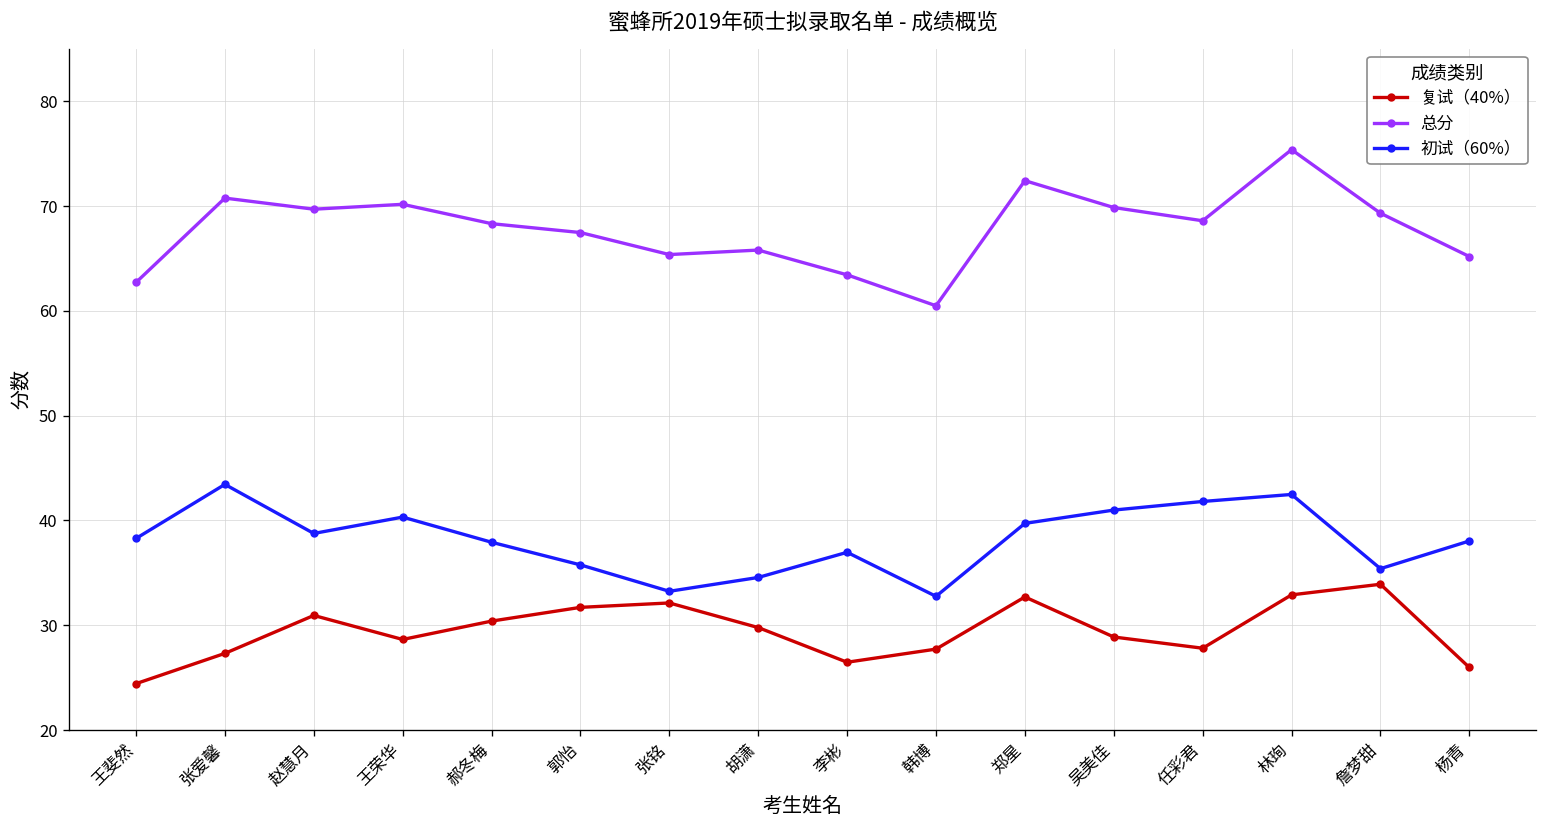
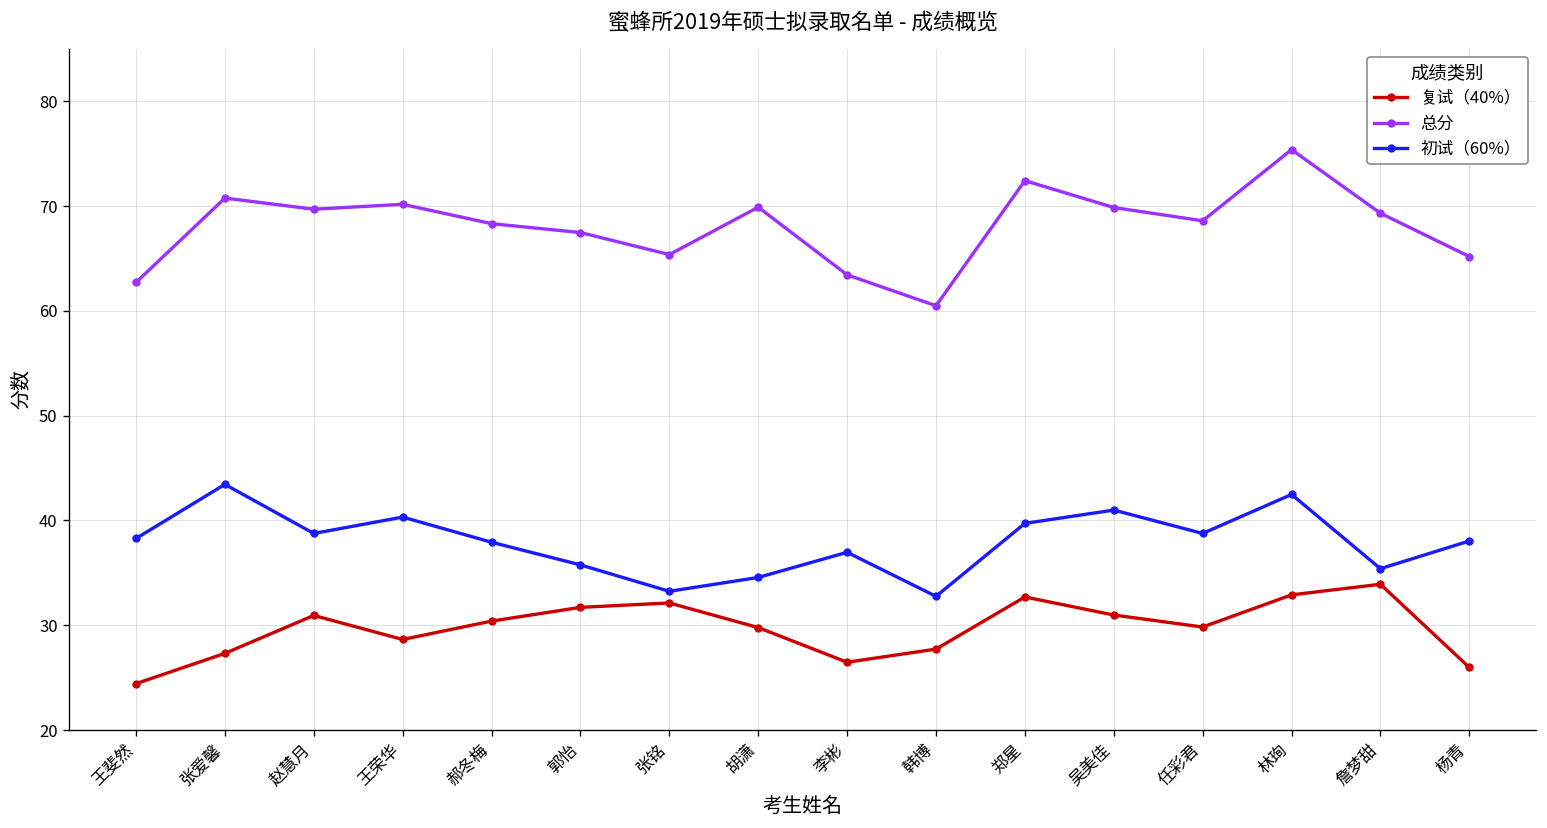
  {
    "复试（40%）": {
      "王斐然": 24,
      "张爱馨": 27,
      "赵慧月": 31,
      "王荣华": 29,
      "郝冬梅": 30,
      "郭怡": 32,
      "张铭": 32,
      "胡潇": 30,
      "李彬": 26,
      "韩博": 28,
      "郑星": 33,
-     "吴美佳": 29,
-     "任彩君": 28,
+     "吴美佳": 31,
+     "任彩君": 30,
      "林珣": 33,
      "詹梦甜": 34,
      "杨青": 26
    },
    "总分": {
      "王斐然": 63,
      "张爱馨": 71,
      "赵慧月": 70,
      "王荣华": 70,
      "郝冬梅": 68,
      "郭怡": 67,
      "张铭": 65,
-     "胡潇": 66,
+     "胡潇": 70,
      "李彬": 63,
      "韩博": 60,
      "郑星": 72,
      "吴美佳": 70,
      "任彩君": 69,
      "林珣": 75,
      "詹梦甜": 69,
      "杨青": 65
    },
    "初试（60%）": {
      "王斐然": 38,
      "张爱馨": 43,
      "赵慧月": 39,
      "王荣华": 40,
      "郝冬梅": 38,
      "郭怡": 36,
      "张铭": 33,
      "胡潇": 35,
      "李彬": 37,
      "韩博": 33,
      "郑星": 40,
      "吴美佳": 41,
-     "任彩君": 42,
+     "任彩君": 39,
      "林珣": 42,
      "詹梦甜": 35,
      "杨青": 38
    }
  }
